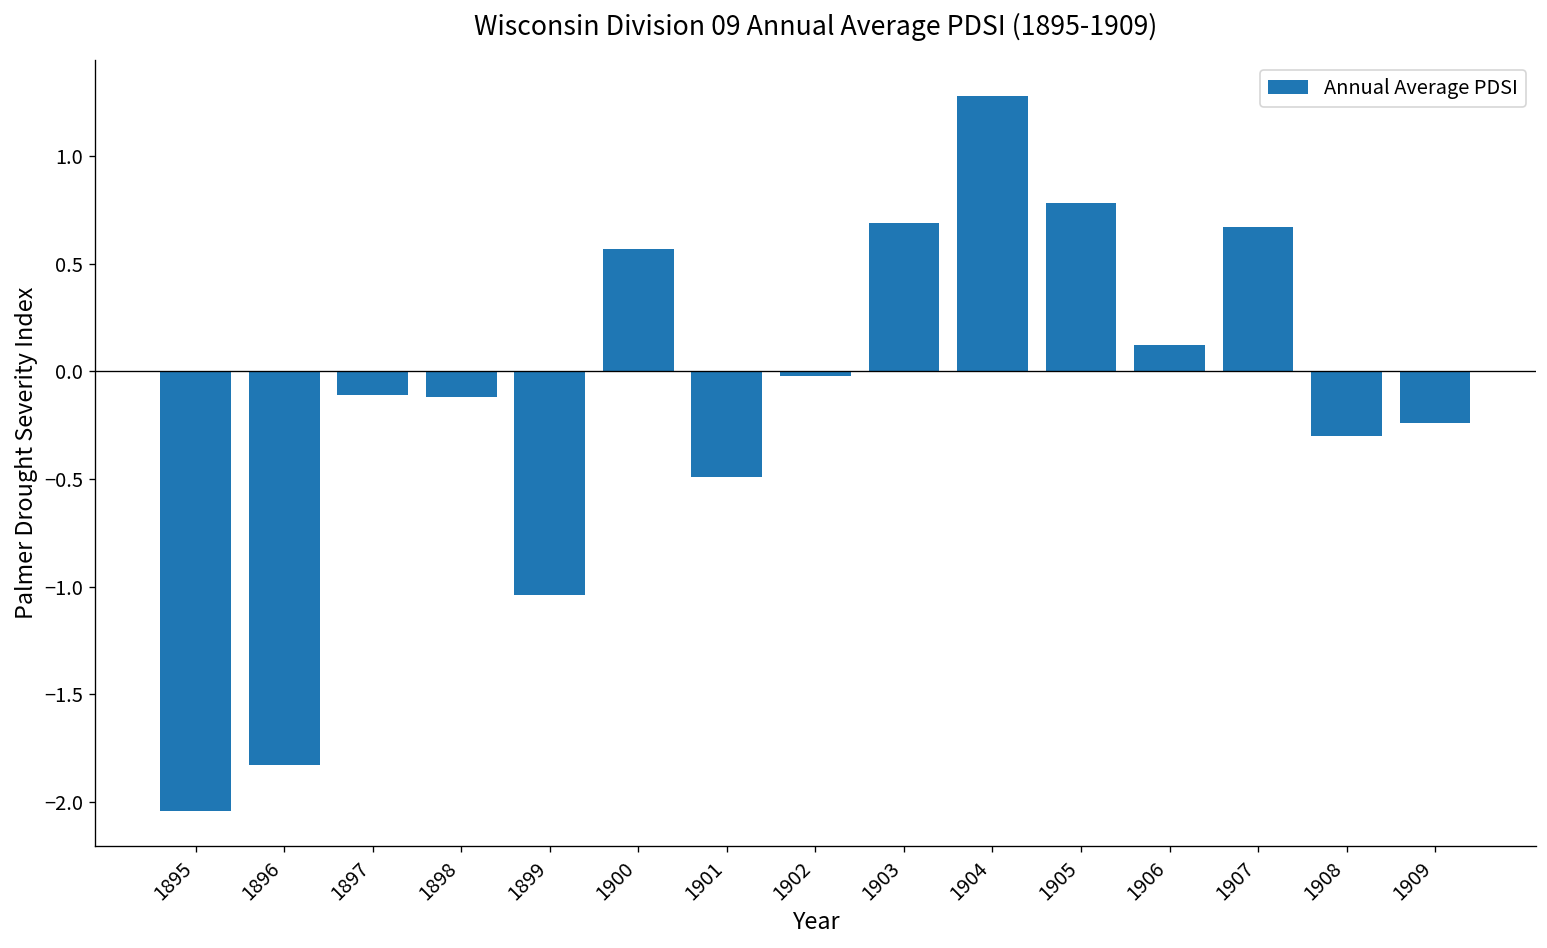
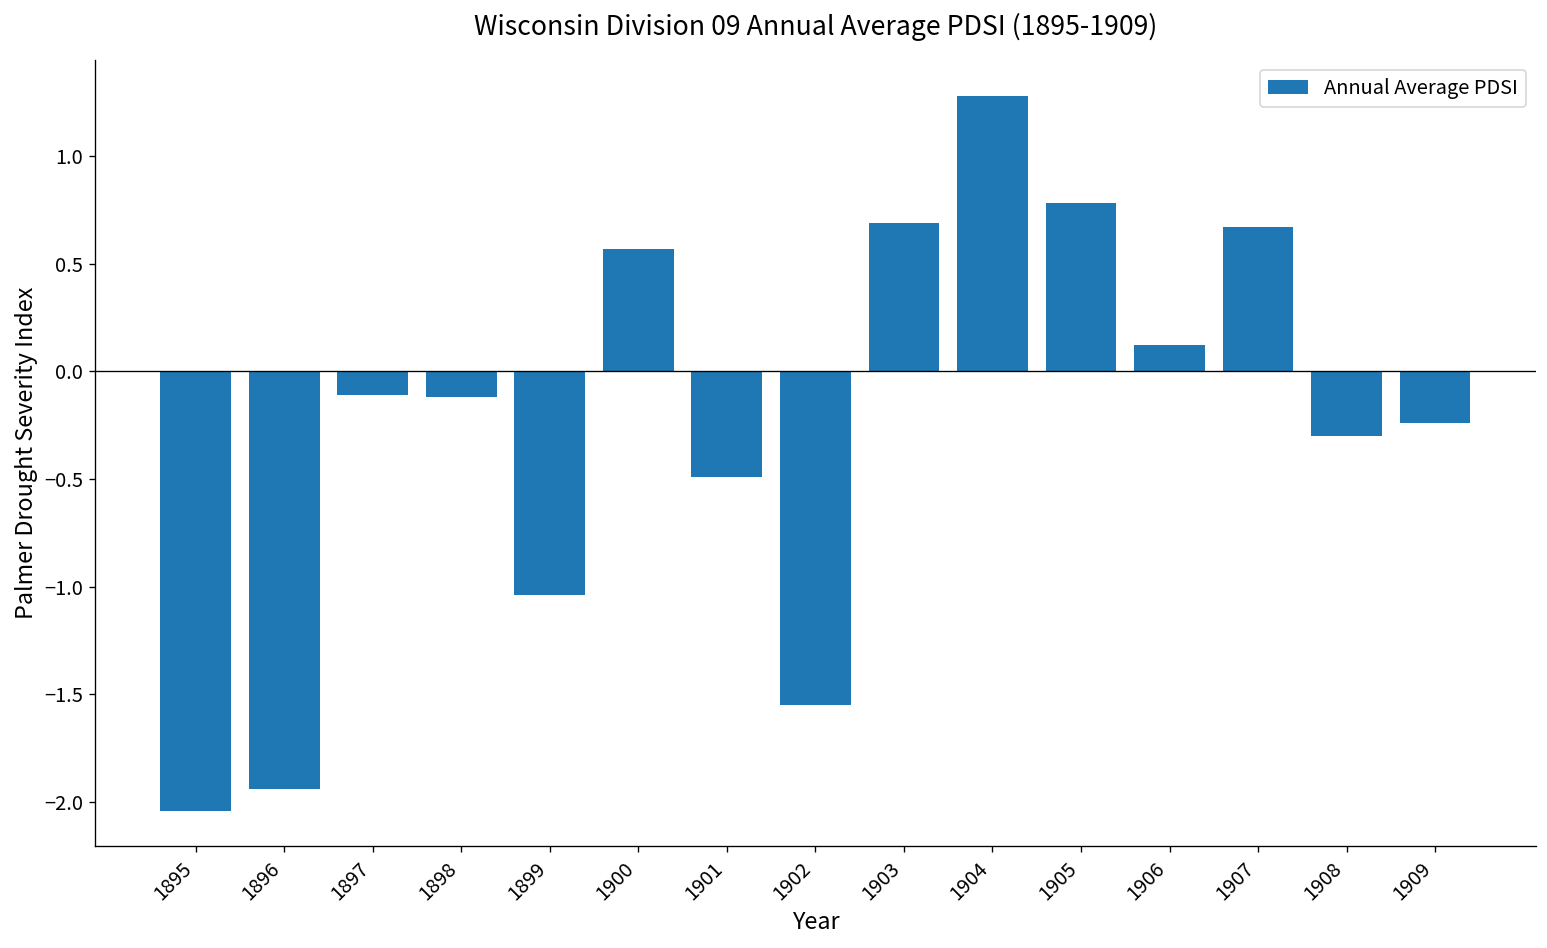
  {
    "1895": -2.04,
-   "1896": -1.83,
+   "1896": -1.94,
    "1897": -0.11,
    "1898": -0.12,
    "1899": -1.04,
    "1900": 0.57,
    "1901": -0.49,
-   "1902": -0.02,
+   "1902": -1.55,
    "1903": 0.69,
    "1904": 1.28,
    "1905": 0.78,
    "1906": 0.12,
    "1907": 0.67,
    "1908": -0.30,
    "1909": -0.24
  }
